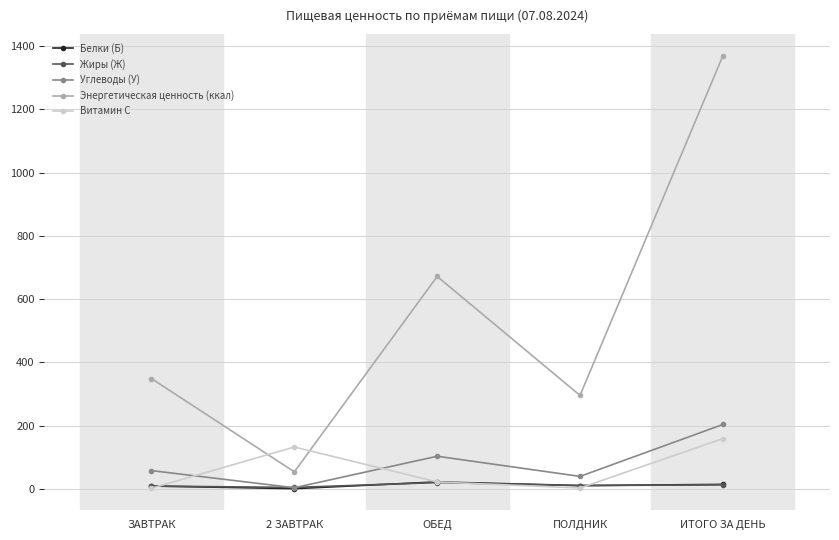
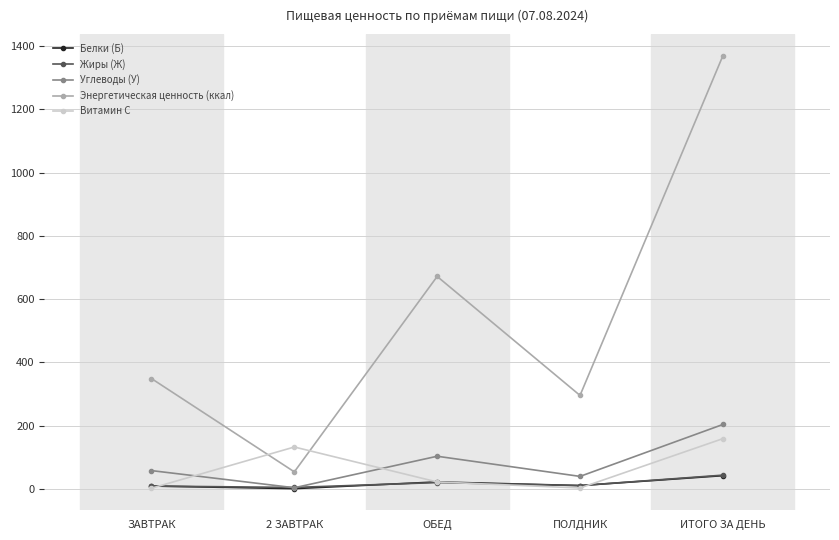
  {
    "Белки (Б)": {
-     "ИТОГО ЗА ДЕНЬ": 10
+     "ИТОГО ЗА ДЕНЬ": 40
    },
    "Жиры (Ж)": {
-     "ИТОГО ЗА ДЕНЬ": 10
+     "ИТОГО ЗА ДЕНЬ": 40
    }
  }
